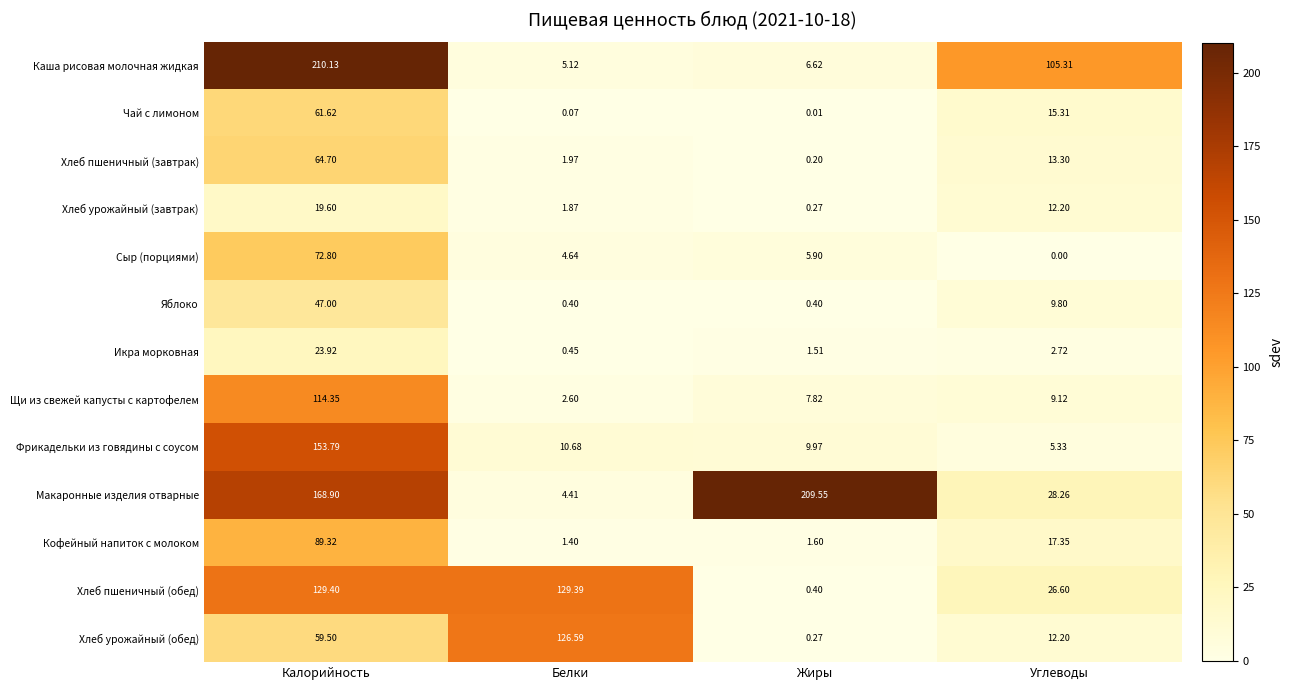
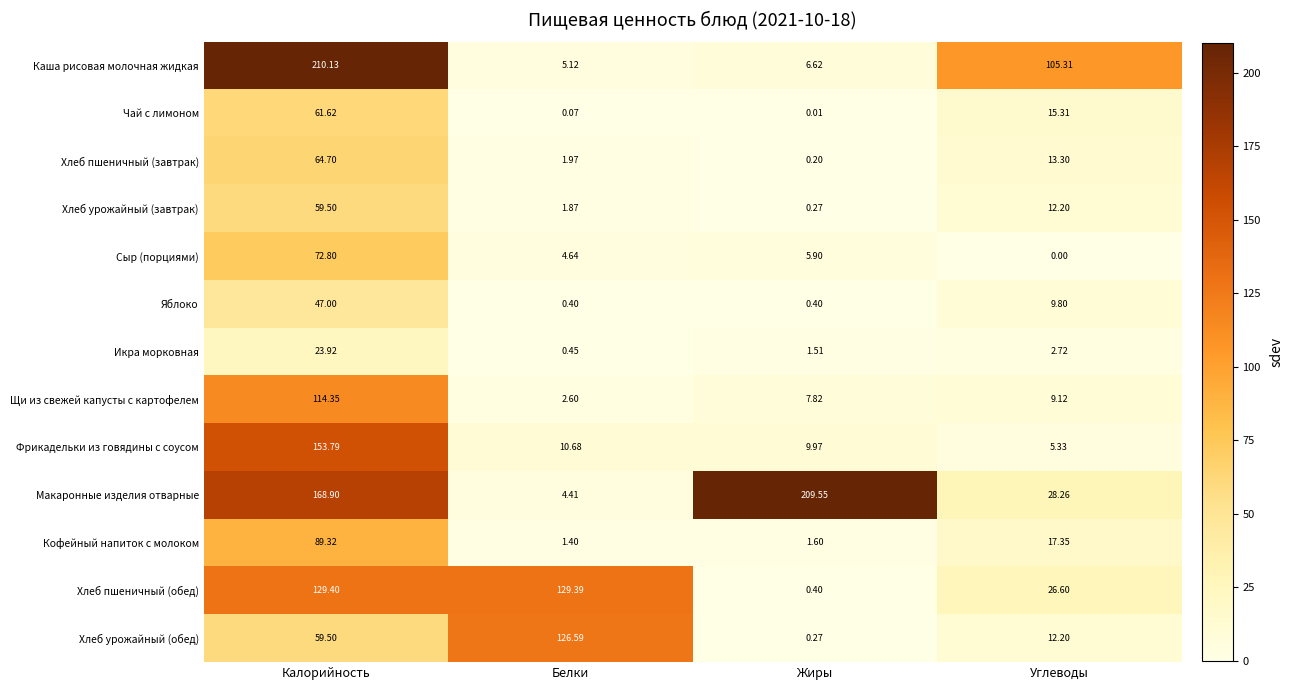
  {
    "Каша рисовая молочная жидкая": {
      "Калорийность": 210.13,
      "Белки": 5.12,
      "Жиры": 6.62,
      "Углеводы": 105.31
    },
    "Чай с лимоном": {
      "Калорийность": 61.62,
      "Белки": 0.07,
      "Жиры": 0.01,
      "Углеводы": 15.31
    },
    "Хлеб пшеничный (завтрак)": {
      "Калорийность": 64.70,
      "Белки": 1.97,
      "Жиры": 0.20,
      "Углеводы": 13.30
    },
    "Хлеб урожайный (завтрак)": {
-     "Калорийность": 19.60,
+     "Калорийность": 59.50,
      "Белки": 1.87,
      "Жиры": 0.27,
      "Углеводы": 12.20
    },
    "Сыр (порциями)": {
      "Калорийность": 72.80,
      "Белки": 4.64,
      "Жиры": 5.90,
      "Углеводы": 0.00
    },
    "Яблоко": {
      "Калорийность": 47.00,
      "Белки": 0.40,
      "Жиры": 0.40,
      "Углеводы": 9.80
    },
    "Икра морковная": {
      "Калорийность": 23.92,
      "Белки": 0.45,
      "Жиры": 1.51,
      "Углеводы": 2.72
    },
    "Щи из свежей капусты с картофелем": {
      "Калорийность": 114.35,
      "Белки": 2.60,
      "Жиры": 7.82,
      "Углеводы": 9.12
    },
    "Фрикадельки из говядины с соусом": {
      "Калорийность": 153.79,
      "Белки": 10.68,
      "Жиры": 9.97,
      "Углеводы": 5.33
    },
    "Макаронные изделия отварные": {
      "Калорийность": 168.90,
      "Белки": 4.41,
      "Жиры": 209.55,
      "Углеводы": 28.26
    },
    "Кофейный напиток с молоком": {
      "Калорийность": 89.32,
      "Белки": 1.40,
      "Жиры": 1.60,
      "Углеводы": 17.35
    },
    "Хлеб пшеничный (обед)": {
      "Калорийность": 129.40,
      "Белки": 129.39,
      "Жиры": 0.40,
      "Углеводы": 26.60
    },
    "Хлеб урожайный (обед)": {
      "Калорийность": 59.50,
      "Белки": 126.59,
      "Жиры": 0.27,
      "Углеводы": 12.20
    }
  }
